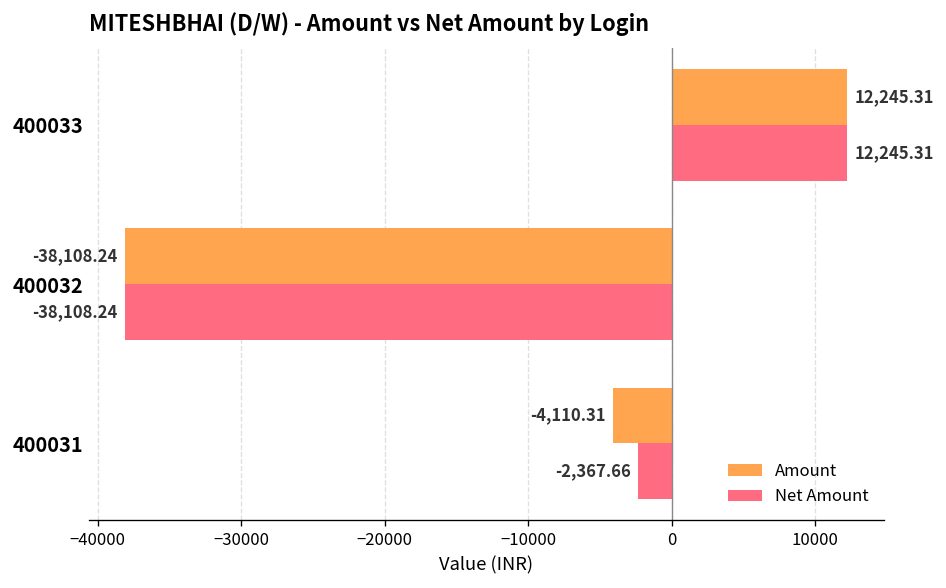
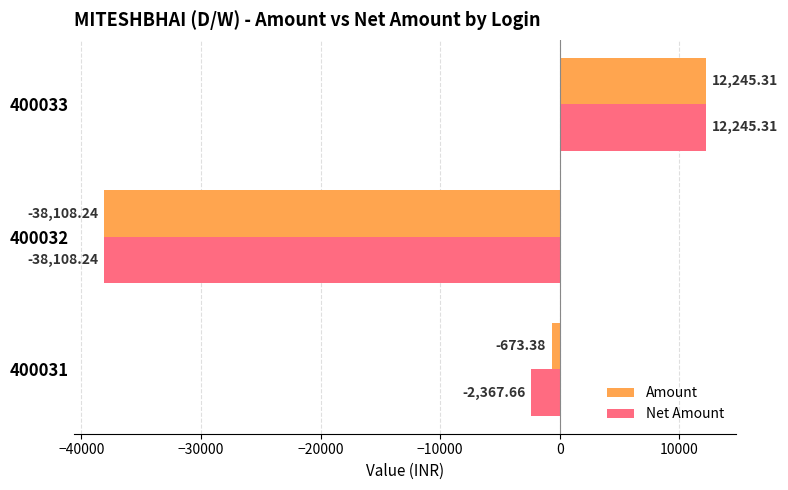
  {
    "Amount": {
      "400033": "12,245.31",
      "400032": "-38,108.24",
-     "400031": "-4,110.31"
+     "400031": "-673.38"
    },
    "Net Amount": {
      "400033": "12,245.31",
      "400032": "-38,108.24",
      "400031": "-2,367.66"
    }
  }
